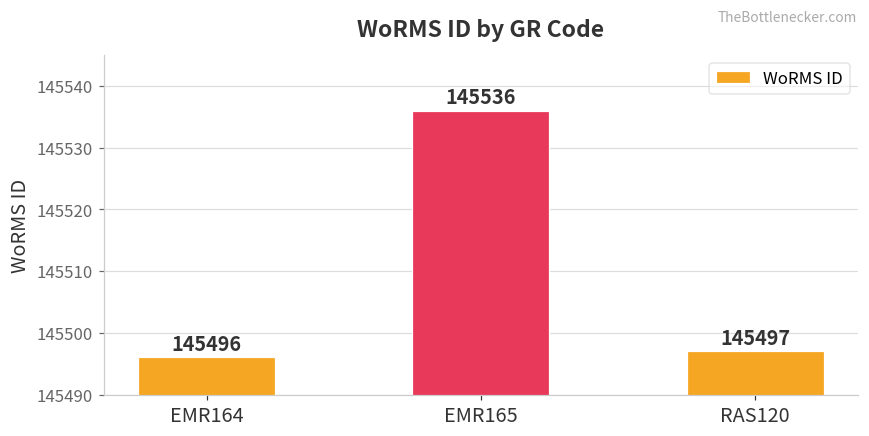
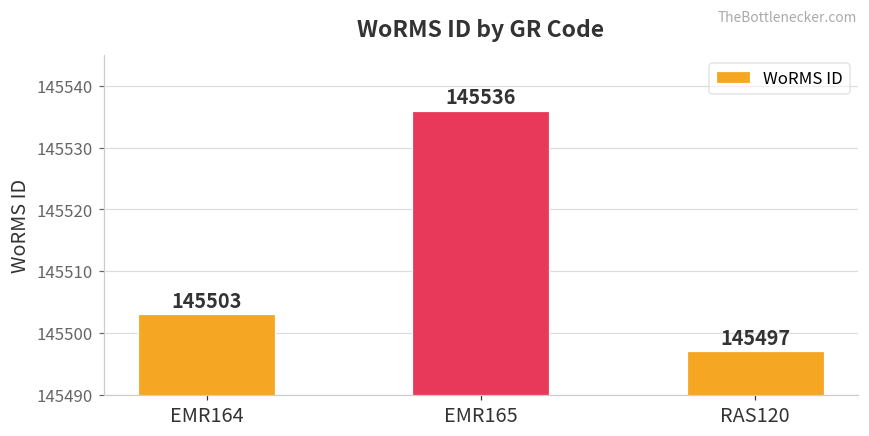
  {
-   "EMR164": 145496,
+   "EMR164": 145503,
    "EMR165": 145536,
    "RAS120": 145497
  }
